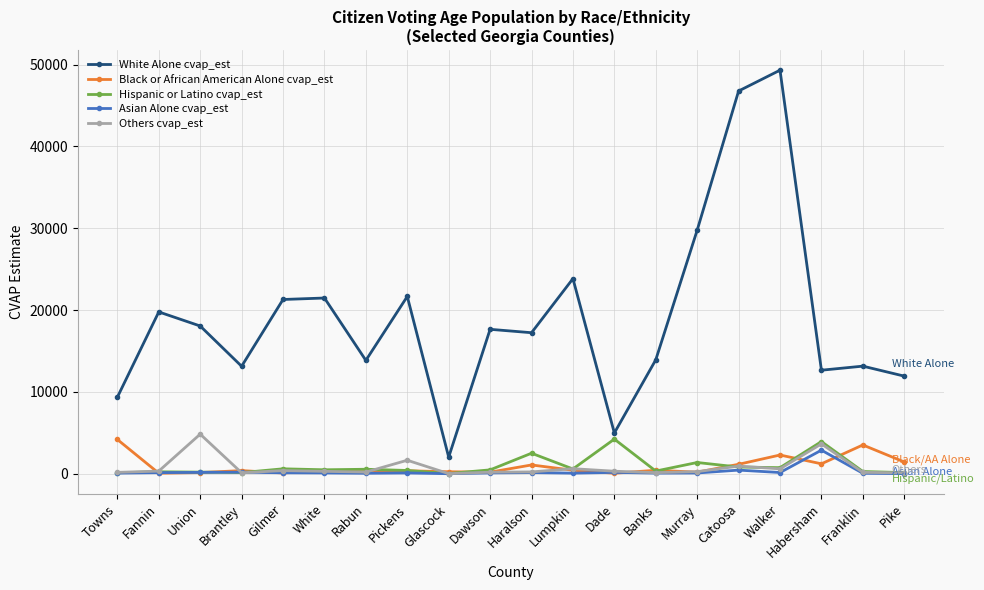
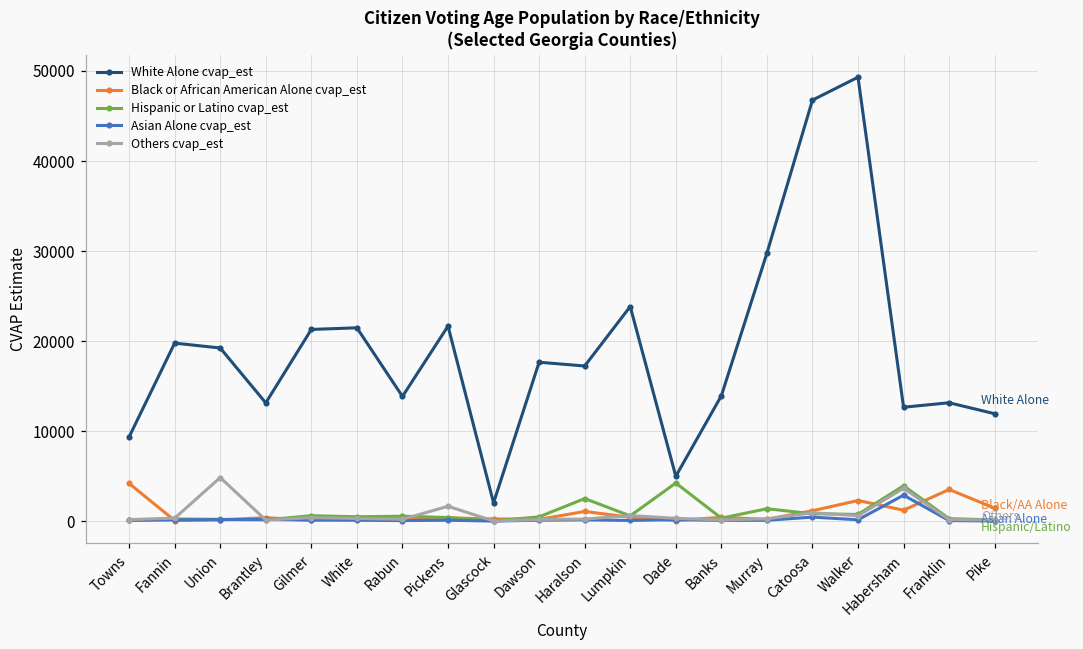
  {
    "White Alone cvap_est": {
      "Towns": 9000,
      "Fannin": 20000,
-     "Union": 18000,
+     "Union": 19000,
      "Brantley": 13000,
      "Gilmer": 21000,
      "White": 21000,
      "Rabun": 14000,
      "Pickens": 22000,
      "Glascock": 2000,
      "Dawson": 18000,
      "Haralson": 17000,
      "Lumpkin": 24000,
      "Dade": 5000,
      "Banks": 14000,
      "Murray": 30000,
      "Catoosa": 47000,
      "Walker": 49000,
      "Habersham": 13000,
      "Franklin": 13000,
      "Pike": 12000
    },
    "Black or African American Alone cvap_est": {
      "Towns": 4000,
      "Haralson": 1000,
      "Walker": 2000,
      "Habersham": 1000,
      "Franklin": 4000,
      "Pike": 1000
    },
    "Hispanic or Latino cvap_est": {
      "Haralson": 3000,
      "Dade": 4000,
      "Murray": 1000
    },
    "Asian Alone cvap_est": {
      "Lumpkin": 0,
      "Catoosa": 0,
      "Walker": 0,
      "Habersham": 3000
    },
    "Others cvap_est": {
      "Union": 5000,
      "Pickens": 2000
    }
  }
